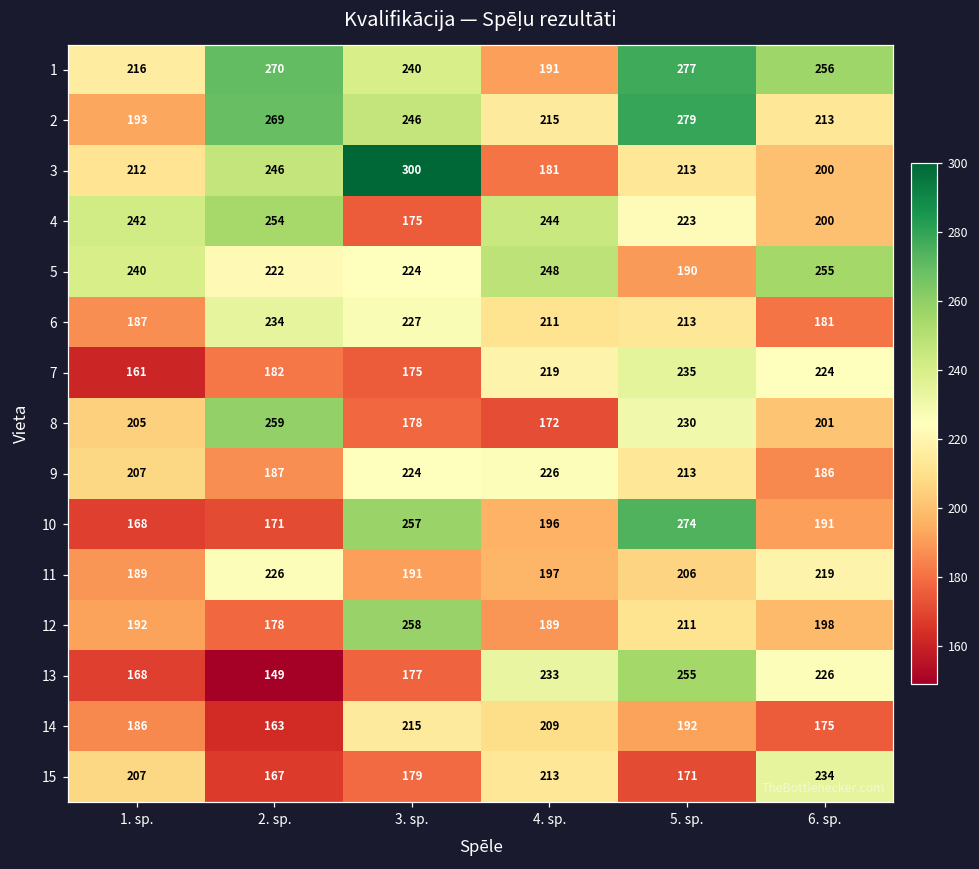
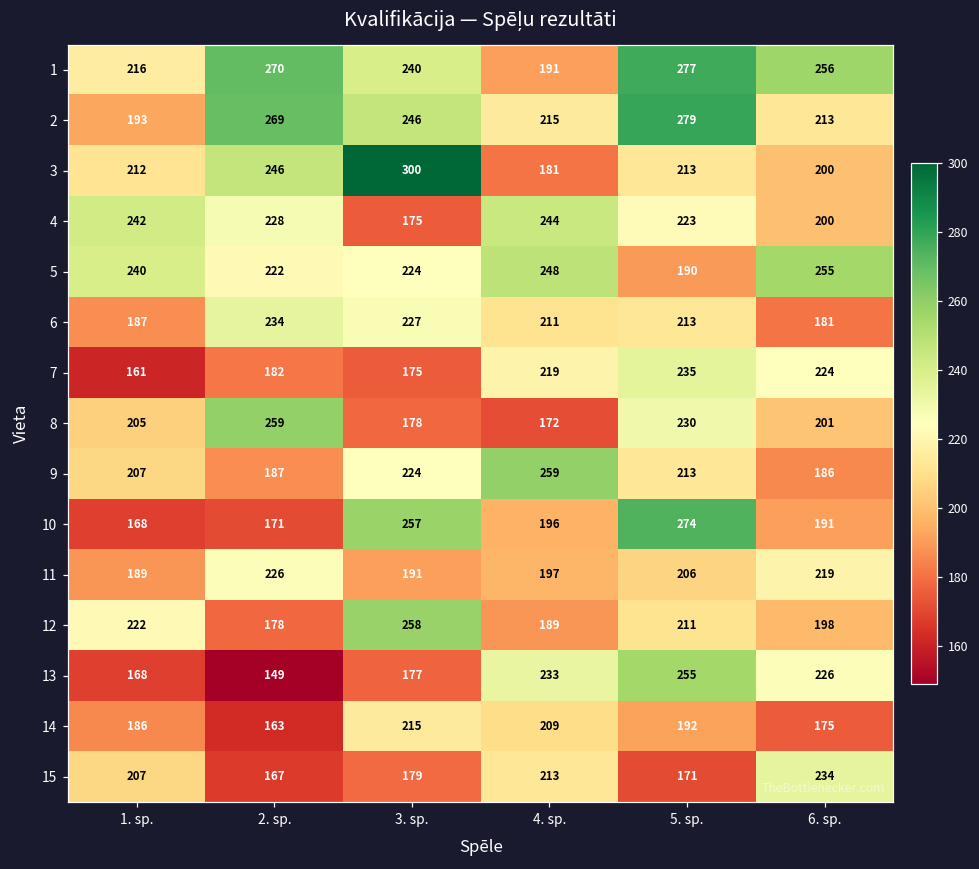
  {
    "1": {
      "1. sp.": 216,
      "2. sp.": 270,
      "3. sp.": 240,
      "4. sp.": 191,
      "5. sp.": 277,
      "6. sp.": 256
    },
    "2": {
      "1. sp.": 193,
      "2. sp.": 269,
      "3. sp.": 246,
      "4. sp.": 215,
      "5. sp.": 279,
      "6. sp.": 213
    },
    "3": {
      "1. sp.": 212,
      "2. sp.": 246,
      "3. sp.": 300,
      "4. sp.": 181,
      "5. sp.": 213,
      "6. sp.": 200
    },
    "4": {
      "1. sp.": 242,
-     "2. sp.": 254,
+     "2. sp.": 228,
      "3. sp.": 175,
      "4. sp.": 244,
      "5. sp.": 223,
      "6. sp.": 200
    },
    "5": {
      "1. sp.": 240,
      "2. sp.": 222,
      "3. sp.": 224,
      "4. sp.": 248,
      "5. sp.": 190,
      "6. sp.": 255
    },
    "6": {
      "1. sp.": 187,
      "2. sp.": 234,
      "3. sp.": 227,
      "4. sp.": 211,
      "5. sp.": 213,
      "6. sp.": 181
    },
    "7": {
      "1. sp.": 161,
      "2. sp.": 182,
      "3. sp.": 175,
      "4. sp.": 219,
      "5. sp.": 235,
      "6. sp.": 224
    },
    "8": {
      "1. sp.": 205,
      "2. sp.": 259,
      "3. sp.": 178,
      "4. sp.": 172,
      "5. sp.": 230,
      "6. sp.": 201
    },
    "9": {
      "1. sp.": 207,
      "2. sp.": 187,
      "3. sp.": 224,
-     "4. sp.": 226,
+     "4. sp.": 259,
      "5. sp.": 213,
      "6. sp.": 186
    },
    "10": {
      "1. sp.": 168,
      "2. sp.": 171,
      "3. sp.": 257,
      "4. sp.": 196,
      "5. sp.": 274,
      "6. sp.": 191
    },
    "11": {
      "1. sp.": 189,
      "2. sp.": 226,
      "3. sp.": 191,
      "4. sp.": 197,
      "5. sp.": 206,
      "6. sp.": 219
    },
    "12": {
-     "1. sp.": 192,
+     "1. sp.": 222,
      "2. sp.": 178,
      "3. sp.": 258,
      "4. sp.": 189,
      "5. sp.": 211,
      "6. sp.": 198
    },
    "13": {
      "1. sp.": 168,
      "2. sp.": 149,
      "3. sp.": 177,
      "4. sp.": 233,
      "5. sp.": 255,
      "6. sp.": 226
    },
    "14": {
      "1. sp.": 186,
      "2. sp.": 163,
      "3. sp.": 215,
      "4. sp.": 209,
      "5. sp.": 192,
      "6. sp.": 175
    },
    "15": {
      "1. sp.": 207,
      "2. sp.": 167,
      "3. sp.": 179,
      "4. sp.": 213,
      "5. sp.": 171
    }
  }
